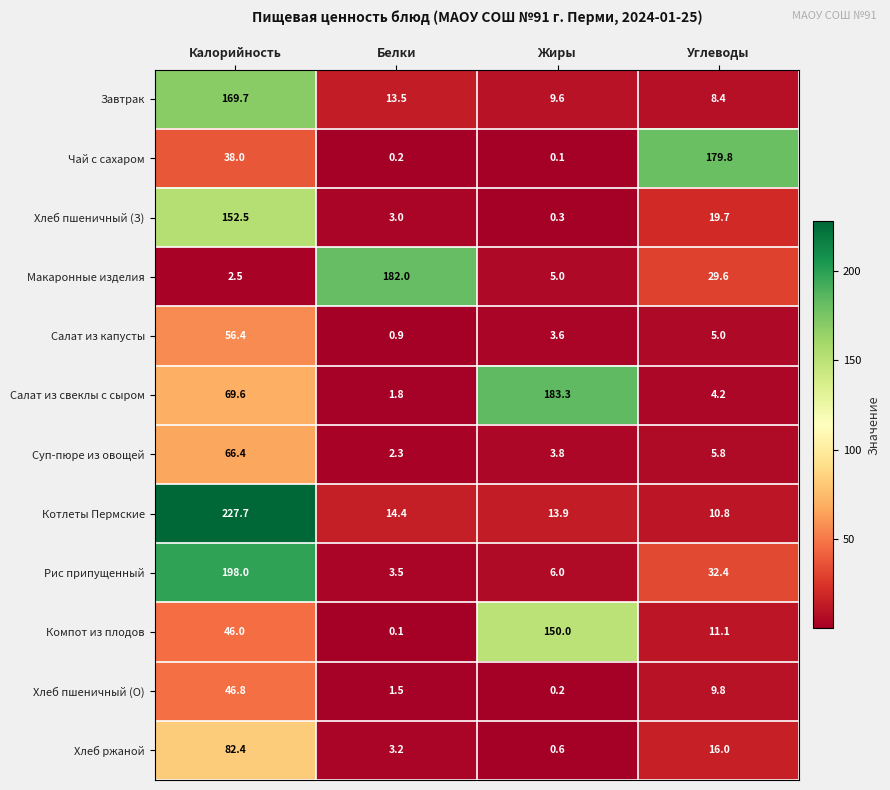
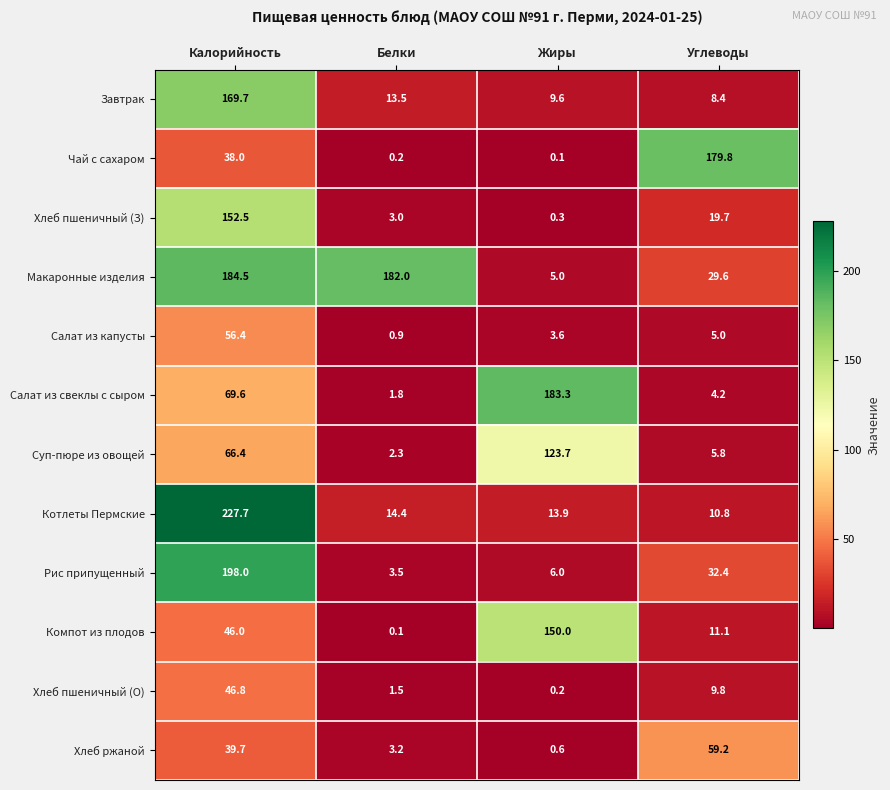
  {
    "Завтрак": {
      "Калорийность": 169.7,
      "Белки": 13.5,
      "Жиры": 9.6,
      "Углеводы": 8.4
    },
    "Чай с сахаром": {
      "Калорийность": 38.0,
      "Белки": 0.2,
      "Жиры": 0.1,
      "Углеводы": 179.8
    },
    "Хлеб пшеничный (З)": {
      "Калорийность": 152.5,
      "Белки": 3.0,
      "Жиры": 0.3,
      "Углеводы": 19.7
    },
    "Макаронные изделия": {
-     "Калорийность": 2.5,
+     "Калорийность": 184.5,
      "Белки": 182.0,
      "Жиры": 5.0,
      "Углеводы": 29.6
    },
    "Салат из капусты": {
      "Калорийность": 56.4,
      "Белки": 0.9,
      "Жиры": 3.6,
      "Углеводы": 5.0
    },
    "Салат из свеклы с сыром": {
      "Калорийность": 69.6,
      "Белки": 1.8,
      "Жиры": 183.3,
      "Углеводы": 4.2
    },
    "Суп-пюре из овощей": {
      "Калорийность": 66.4,
      "Белки": 2.3,
-     "Жиры": 3.8,
+     "Жиры": 123.7,
      "Углеводы": 5.8
    },
    "Котлеты Пермские": {
      "Калорийность": 227.7,
      "Белки": 14.4,
      "Жиры": 13.9,
      "Углеводы": 10.8
    },
    "Рис припущенный": {
      "Калорийность": 198.0,
      "Белки": 3.5,
      "Жиры": 6.0,
      "Углеводы": 32.4
    },
    "Компот из плодов": {
      "Калорийность": 46.0,
      "Белки": 0.1,
      "Жиры": 150.0,
      "Углеводы": 11.1
    },
    "Хлеб пшеничный (О)": {
      "Калорийность": 46.8,
      "Белки": 1.5,
      "Жиры": 0.2,
      "Углеводы": 9.8
    },
    "Хлеб ржаной": {
-     "Калорийность": 82.4,
+     "Калорийность": 39.7,
      "Белки": 3.2,
      "Жиры": 0.6,
-     "Углеводы": 16.0
+     "Углеводы": 59.2
    }
  }
